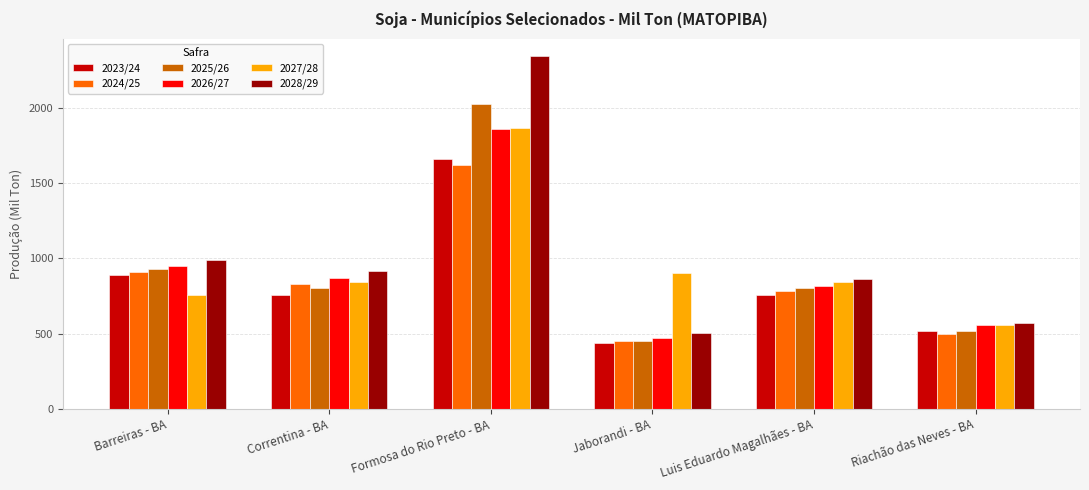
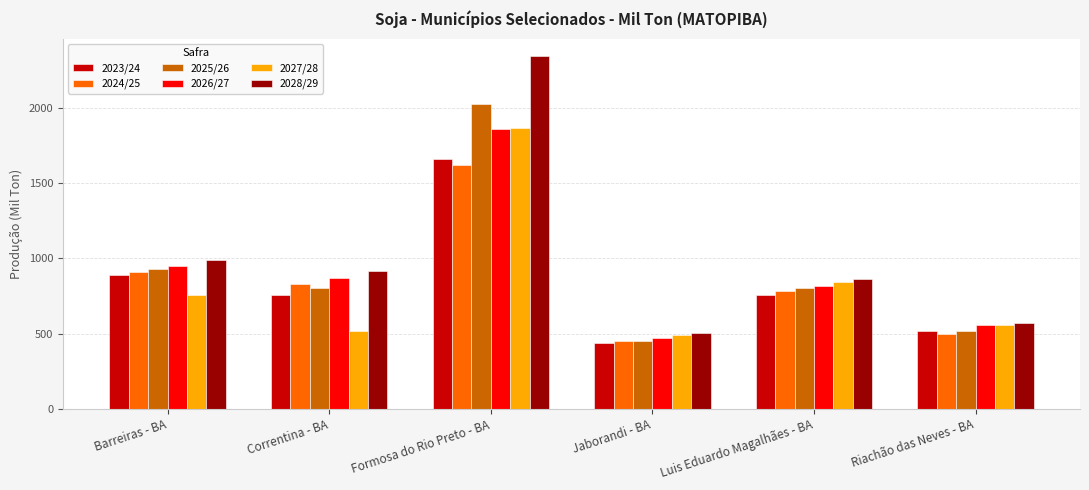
  {
    "2027/28": {
      "Barreiras - BA": 760,
-     "Correntina - BA": 840,
+     "Correntina - BA": 520,
      "Formosa do Rio Preto - BA": 1870,
-     "Jaborandi - BA": 900,
+     "Jaborandi - BA": 490,
      "Luis Eduardo Magalhães - BA": 840,
      "Riachão das Neves - BA": 560
    }
  }
